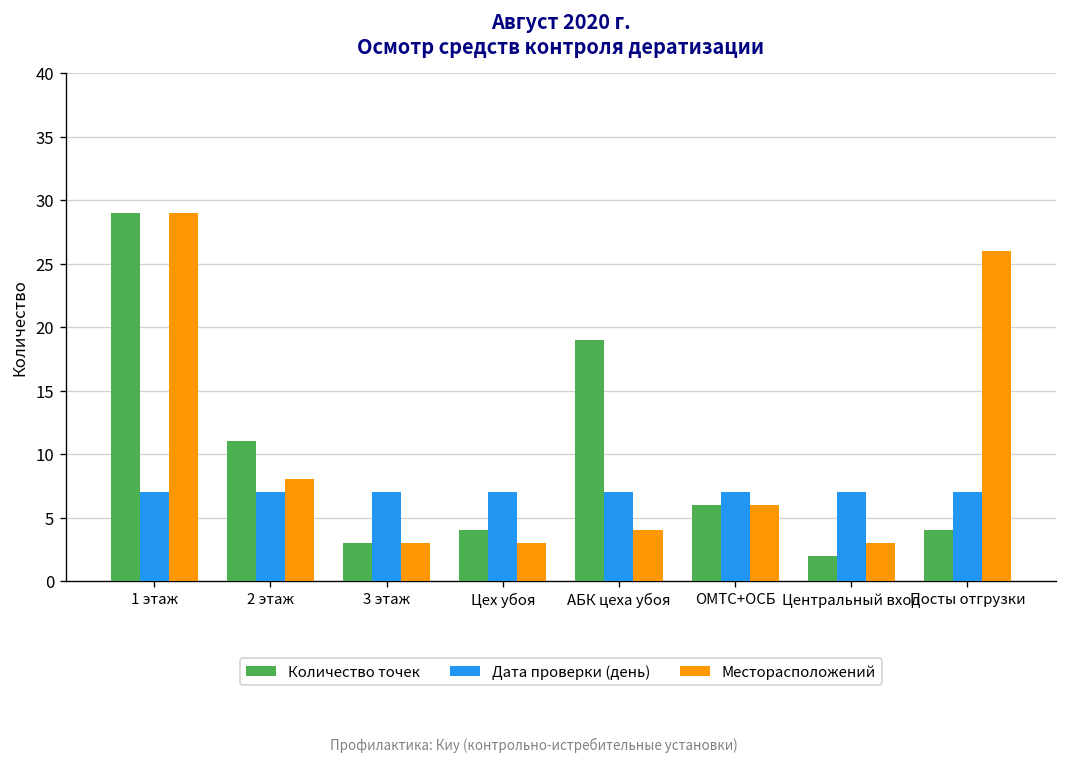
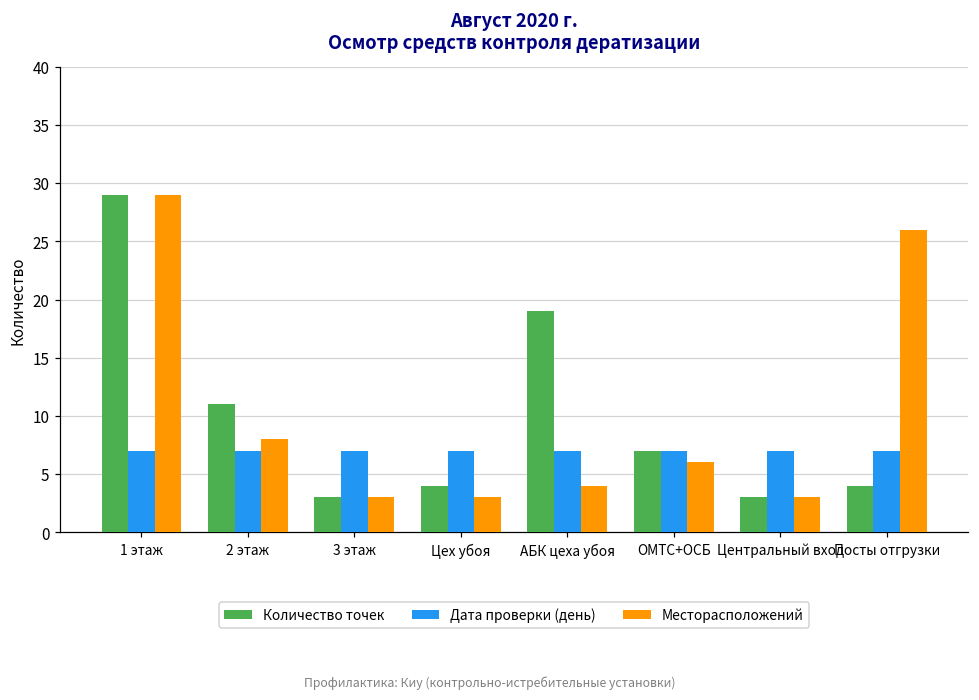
  {
    "Количество точек": {
      "1 этаж": 29,
      "2 этаж": 11,
      "3 этаж": 3,
      "Цех убоя": 4,
      "АБК цеха убоя": 19,
-     "ОМТС+ОСБ": 6,
-     "Центральный вход": 2,
+     "ОМТС+ОСБ": 7,
+     "Центральный вход": 3,
      "Посты отгрузки": 4
    },
    "Дата проверки (день)": {
      "1 этаж": 7,
      "2 этаж": 7,
      "3 этаж": 7,
      "Цех убоя": 7,
      "АБК цеха убоя": 7,
      "ОМТС+ОСБ": 7,
      "Центральный вход": 7,
      "Посты отгрузки": 7
    },
    "Месторасположений": {
      "1 этаж": 29,
      "2 этаж": 8,
      "3 этаж": 3,
      "Цех убоя": 3,
      "АБК цеха убоя": 4,
      "ОМТС+ОСБ": 6,
      "Центральный вход": 3,
      "Посты отгрузки": 26
    }
  }
